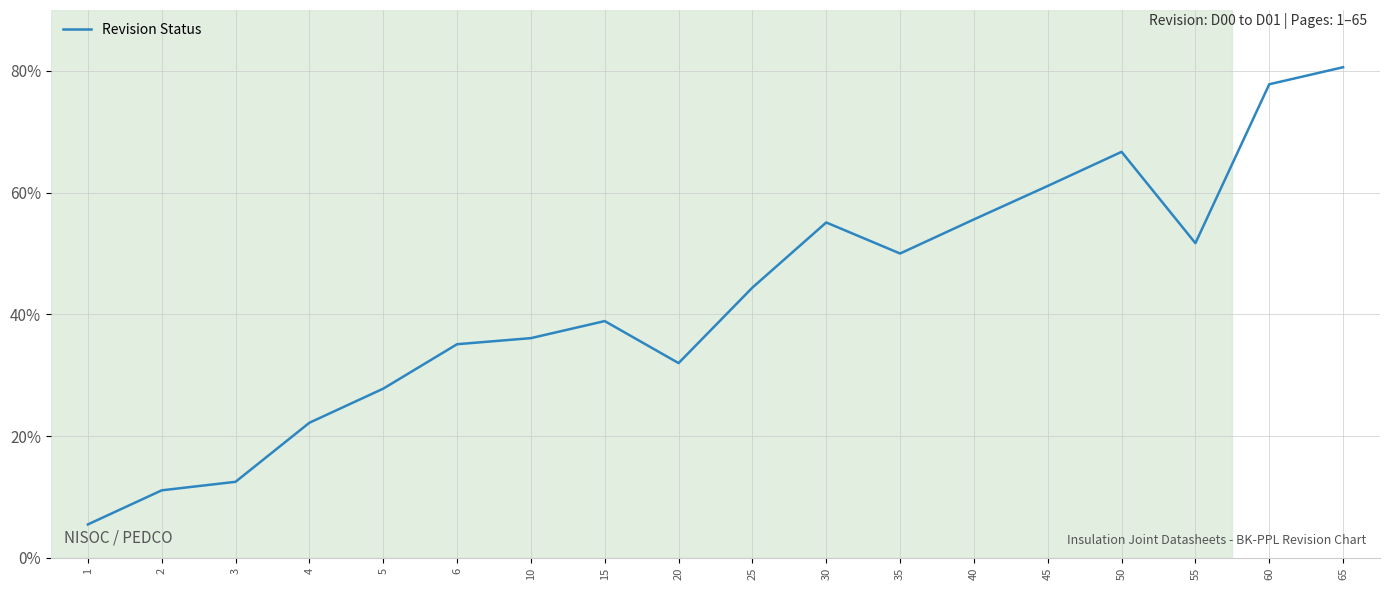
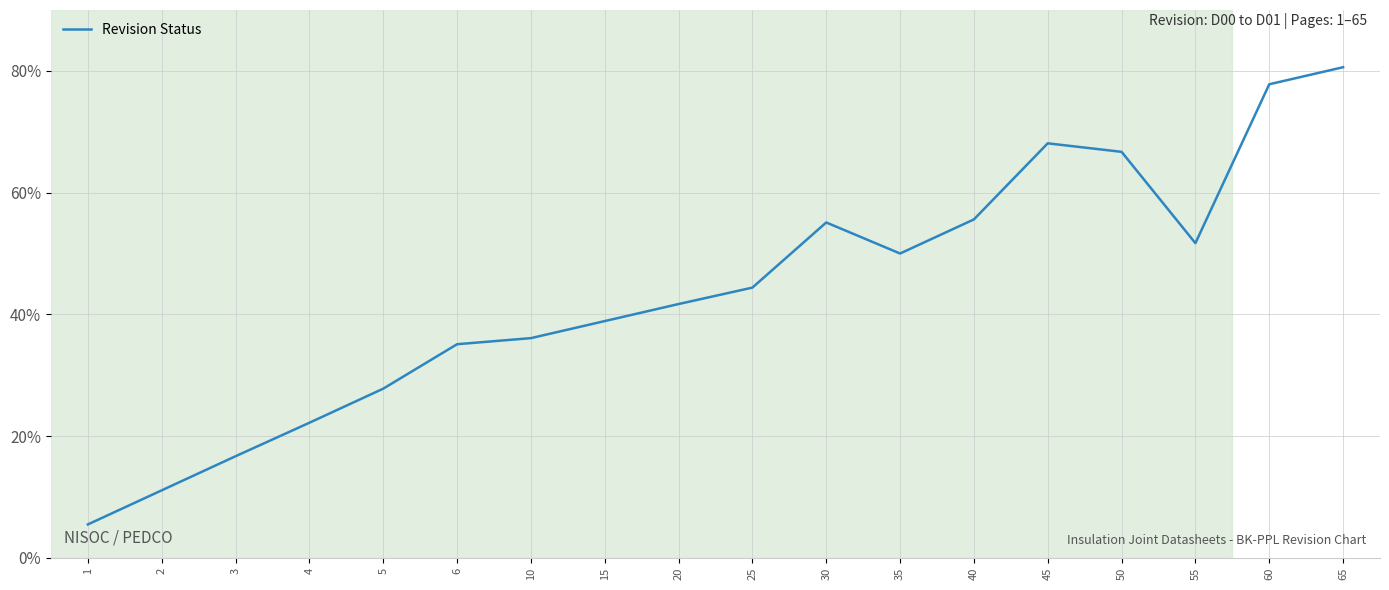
  {
    "1": "6%",
    "2": "11%",
-   "3": "13%",
+   "3": "17%",
    "4": "22%",
    "5": "28%",
    "6": "35%",
    "10": "36%",
    "15": "39%",
-   "20": "32%",
+   "20": "42%",
    "25": "44%",
    "30": "55%",
    "35": "50%",
    "40": "56%",
-   "45": "61%",
+   "45": "68%",
    "50": "67%",
    "55": "52%",
    "60": "78%",
    "65": "81%"
  }
